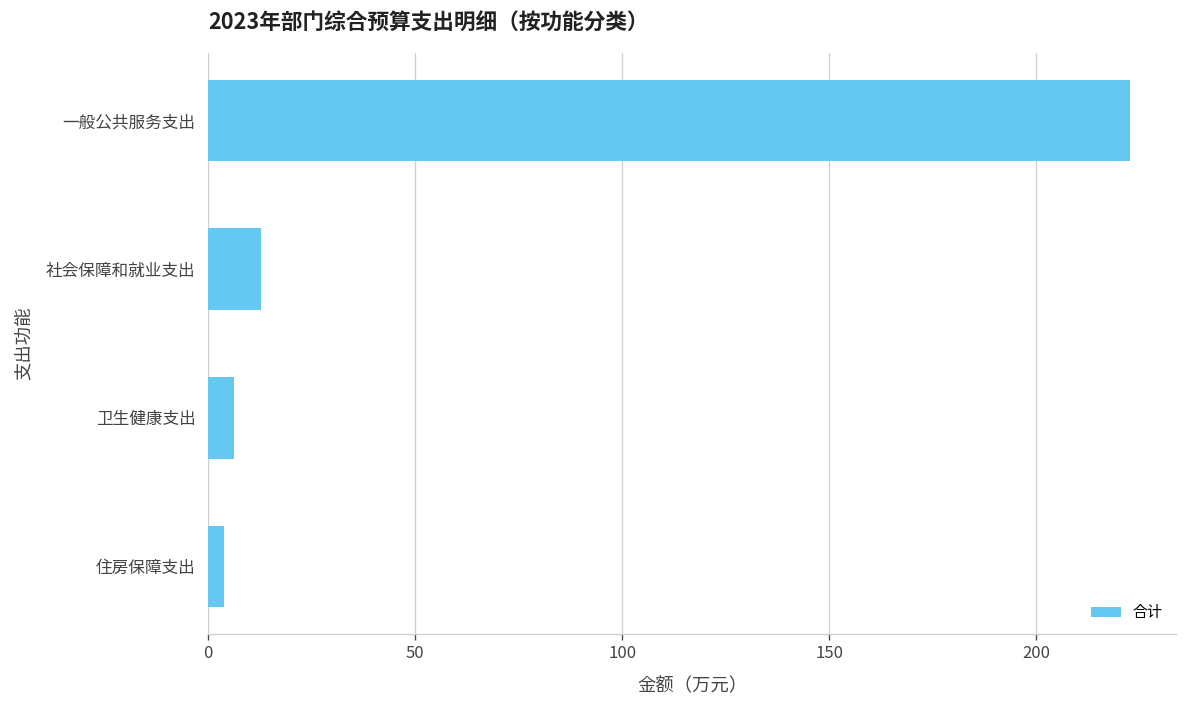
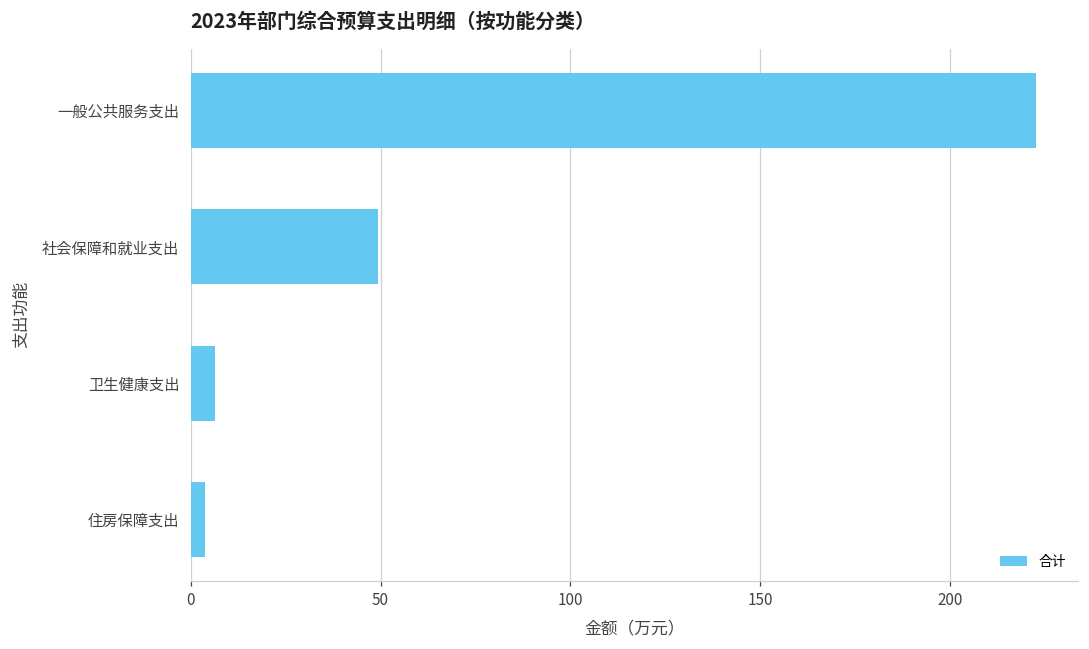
  {
    "一般公共服务支出": 223,
-   "社会保障和就业支出": 13,
+   "社会保障和就业支出": 49,
    "卫生健康支出": 6,
    "住房保障支出": 4
  }
